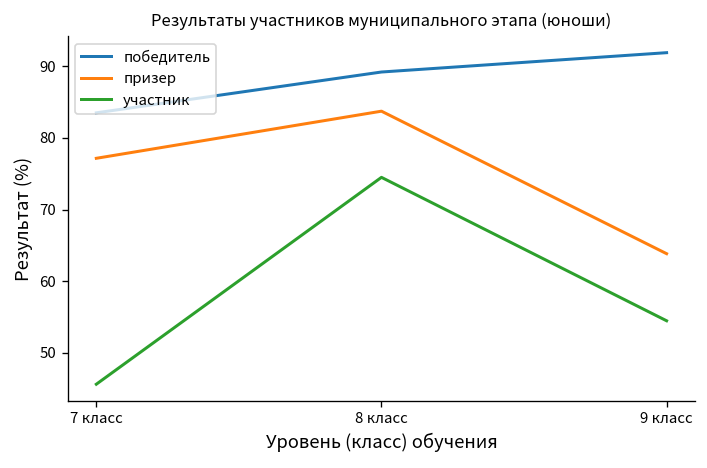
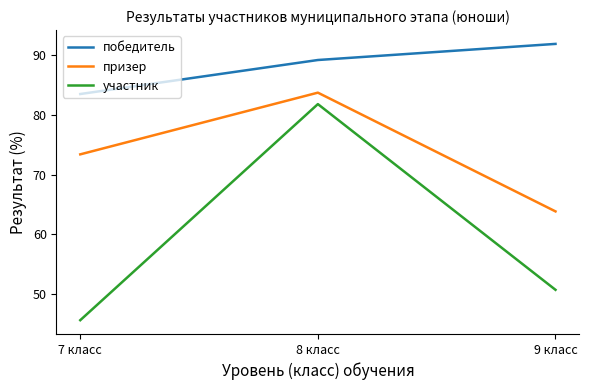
  {
    "победитель": {
      "8 класс": 89,
      "9 класс": 92
    },
    "призер": {
-     "7 класс": 77,
+     "7 класс": 73,
      "8 класс": 84,
      "9 класс": 64
    },
    "участник": {
      "7 класс": 46,
-     "8 класс": 74,
-     "9 класс": 54
+     "8 класс": 82,
+     "9 класс": 51
    }
  }
